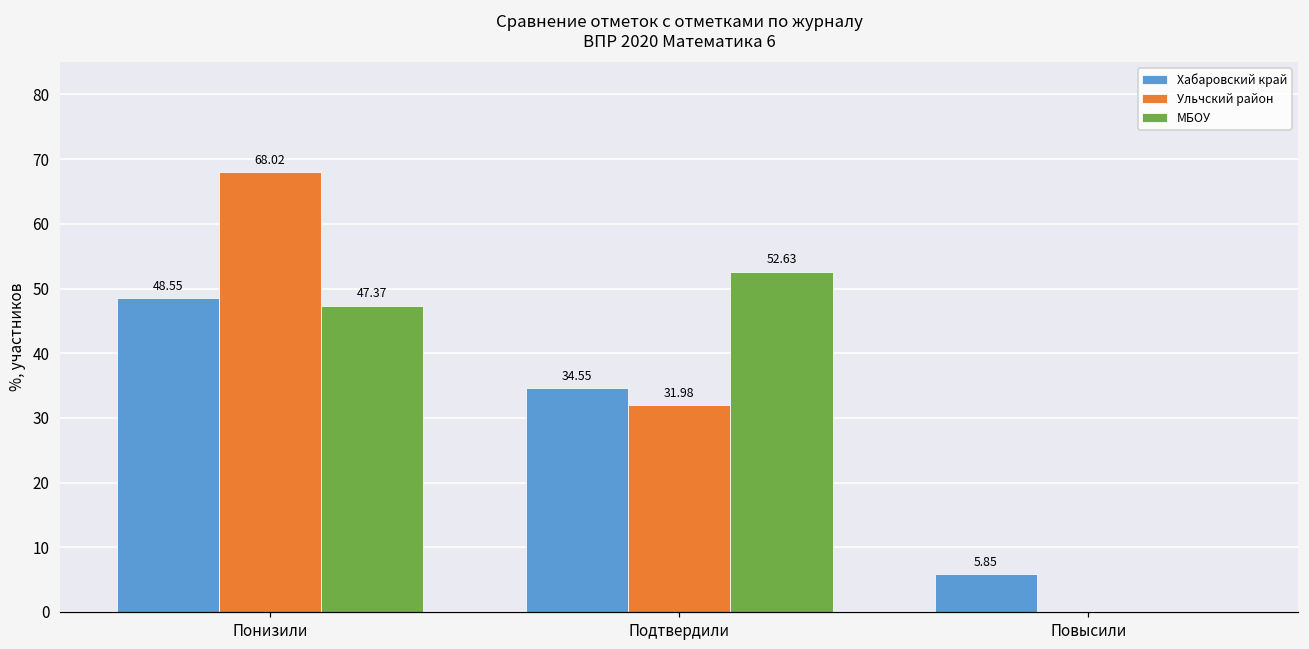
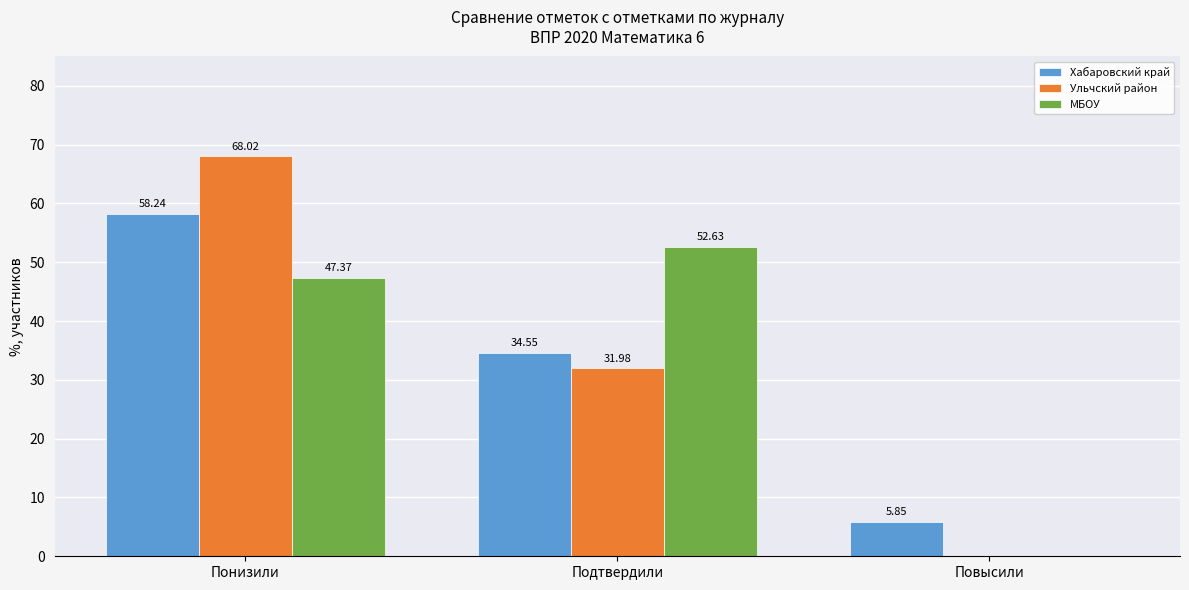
  {
    "Хабаровский край": {
-     "Понизили": 48.55,
+     "Понизили": 58.24,
      "Подтвердили": 34.55,
      "Повысили": 5.85
    }
  }
